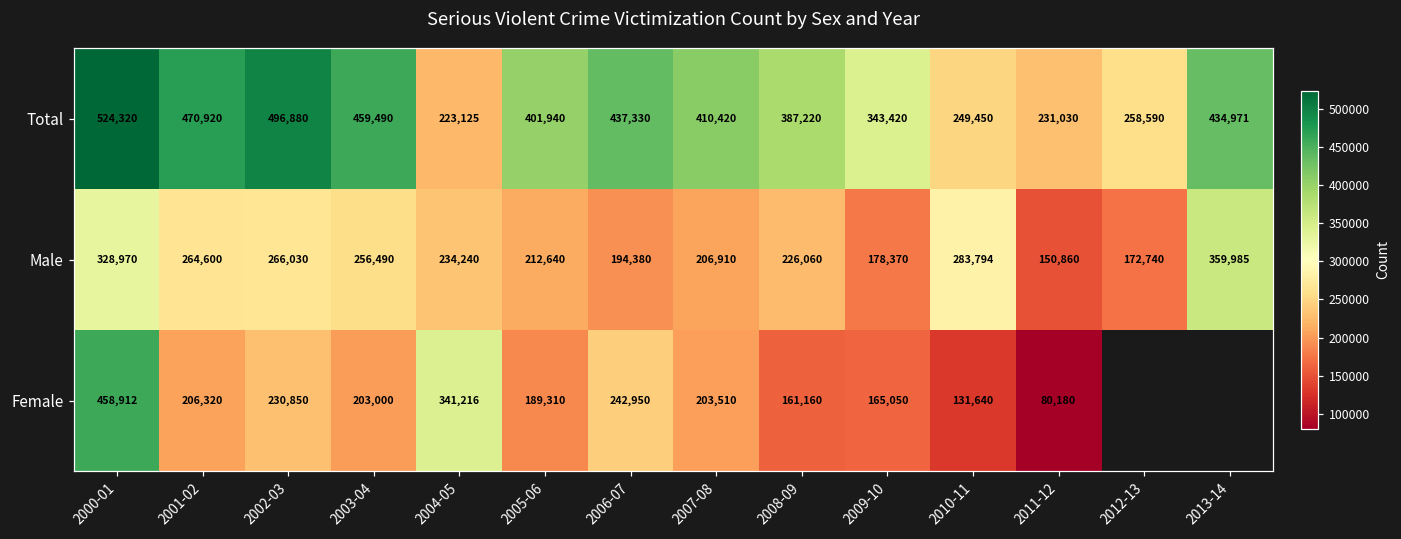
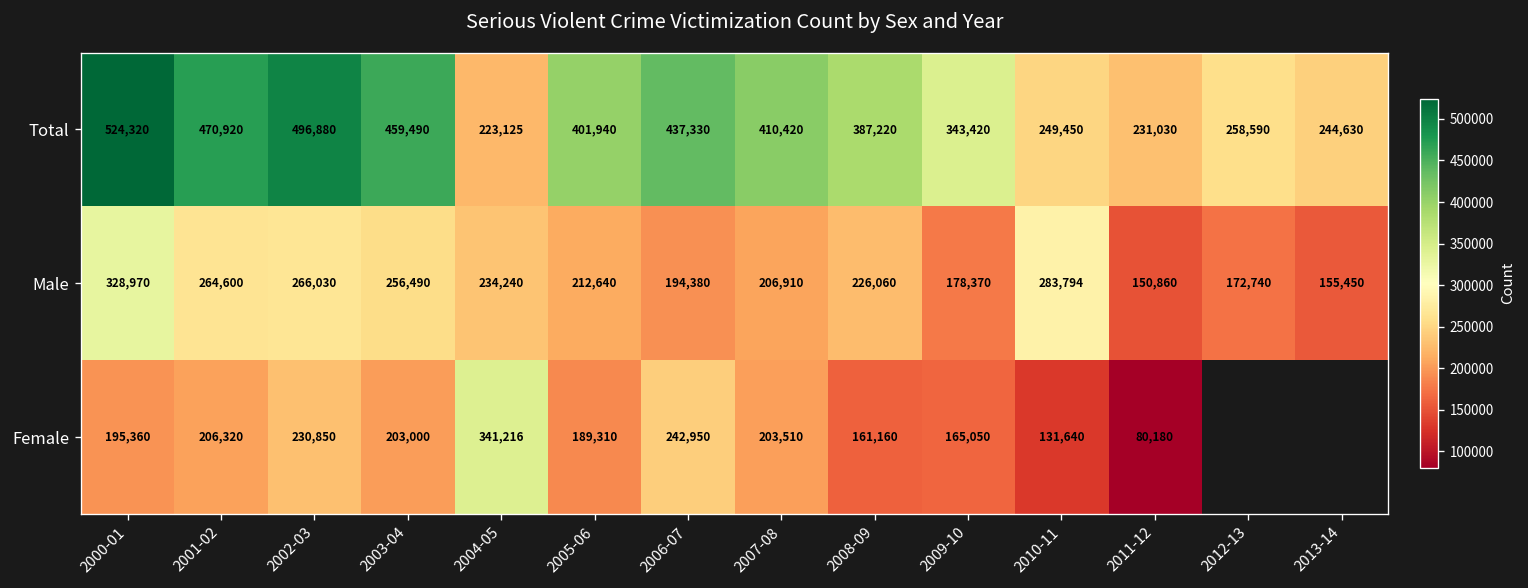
  {
    "Total": {
      "2000-01": "524,320",
      "2001-02": "470,920",
      "2002-03": "496,880",
      "2003-04": "459,490",
      "2004-05": "223,125",
      "2005-06": "401,940",
      "2006-07": "437,330",
      "2007-08": "410,420",
      "2008-09": "387,220",
      "2009-10": "343,420",
      "2010-11": "249,450",
      "2011-12": "231,030",
      "2012-13": "258,590",
-     "2013-14": "434,971"
+     "2013-14": "244,630"
    },
    "Male": {
      "2000-01": "328,970",
      "2001-02": "264,600",
      "2002-03": "266,030",
      "2003-04": "256,490",
      "2004-05": "234,240",
      "2005-06": "212,640",
      "2006-07": "194,380",
      "2007-08": "206,910",
      "2008-09": "226,060",
      "2009-10": "178,370",
      "2010-11": "283,794",
      "2011-12": "150,860",
      "2012-13": "172,740",
-     "2013-14": "359,985"
+     "2013-14": "155,450"
    },
    "Female": {
-     "2000-01": "458,912",
+     "2000-01": "195,360",
      "2001-02": "206,320",
      "2002-03": "230,850",
      "2003-04": "203,000",
      "2004-05": "341,216",
      "2005-06": "189,310",
      "2006-07": "242,950",
      "2007-08": "203,510",
      "2008-09": "161,160",
      "2009-10": "165,050",
      "2010-11": "131,640",
      "2011-12": "80,180"
    }
  }
